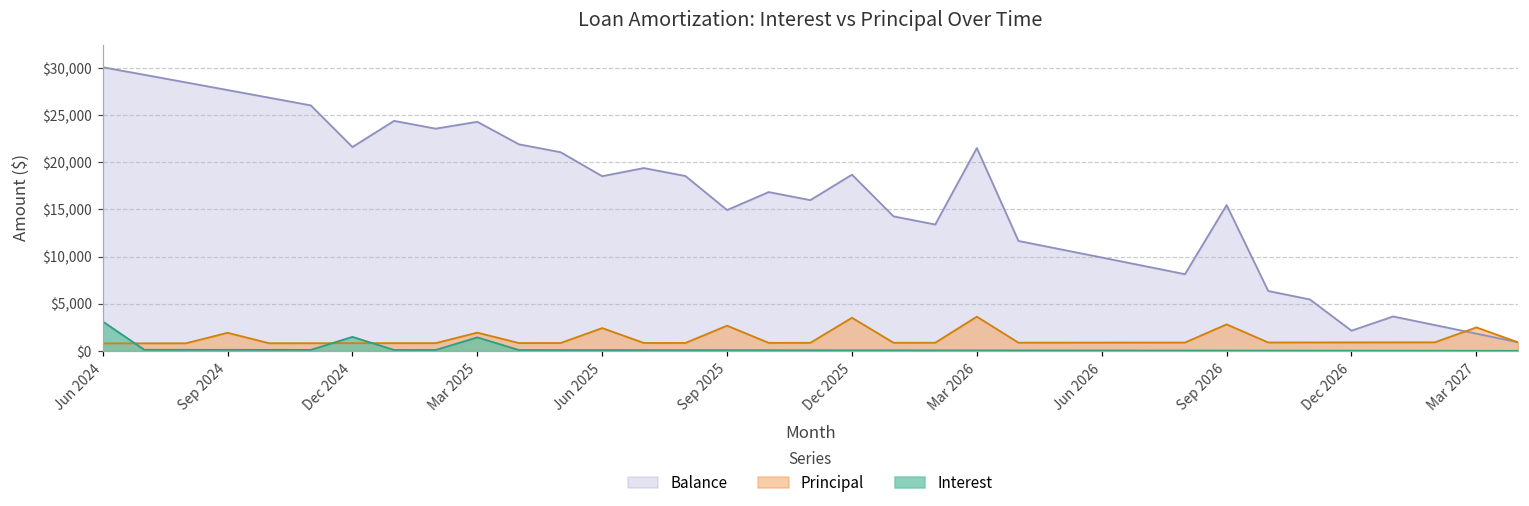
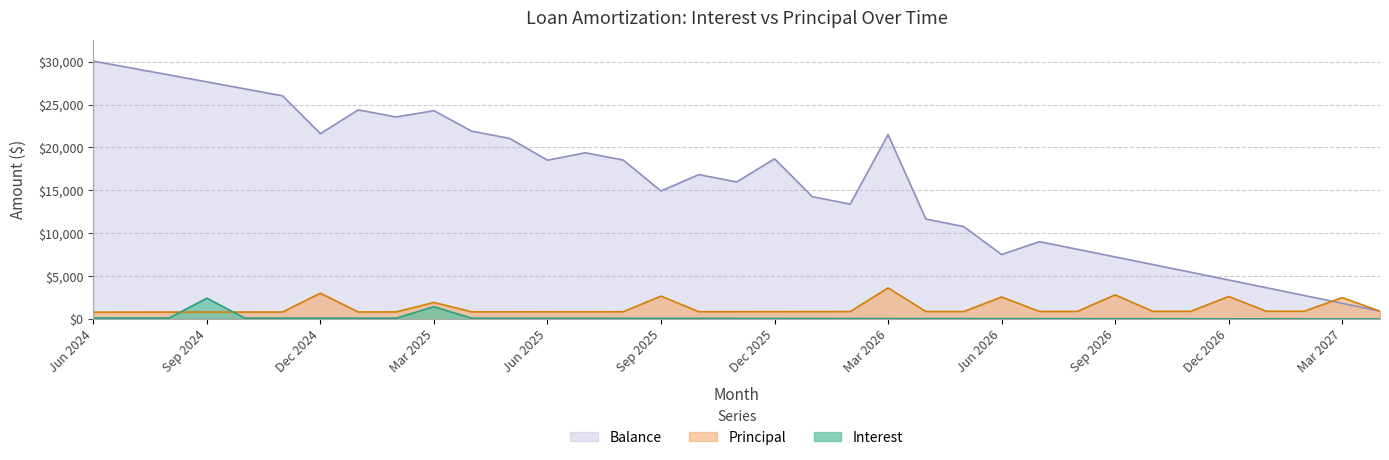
  {
    "Balance": {
      "Jun 2024": "$30,000",
      "Sep 2024": "$28,000",
      "Dec 2024": "$22,000",
      "Mar 2025": "$24,000",
      "Jun 2025": "$19,000",
      "Sep 2025": "$15,000",
      "Dec 2025": "$19,000",
      "Mar 2026": "$22,000",
-     "Jun 2026": "$10,000",
-     "Sep 2026": "$15,000",
-     "Dec 2026": "$2,000",
+     "Jun 2026": "$8,000",
+     "Sep 2026": "$7,000",
+     "Dec 2026": "$5,000",
      "Mar 2027": "$2,000"
    },
    "Principal": {
      "Jun 2024": "$1,000",
-     "Sep 2024": "$2,000",
-     "Dec 2024": "$1,000",
+     "Sep 2024": "$1,000",
+     "Dec 2024": "$3,000",
      "Mar 2025": "$2,000",
-     "Jun 2025": "$2,000",
+     "Jun 2025": "$1,000",
      "Sep 2025": "$3,000",
-     "Dec 2025": "$4,000",
+     "Dec 2025": "$1,000",
      "Mar 2026": "$4,000",
-     "Jun 2026": "$1,000",
+     "Jun 2026": "$3,000",
      "Sep 2026": "$3,000",
-     "Dec 2026": "$1,000",
+     "Dec 2026": "$3,000",
      "Mar 2027": "$2,000"
    },
    "Interest": {
-     "Jun 2024": "$3,000",
-     "Sep 2024": "$0",
-     "Dec 2024": "$1,000",
+     "Jun 2024": "$0",
+     "Sep 2024": "$2,000",
+     "Dec 2024": "$0",
      "Mar 2025": "$1,000",
      "Jun 2025": "$0",
      "Sep 2025": "$0",
      "Dec 2025": "$0",
      "Mar 2026": "$0",
      "Jun 2026": "$0",
      "Sep 2026": "$0",
      "Dec 2026": "$0",
      "Mar 2027": "$0"
    }
  }
